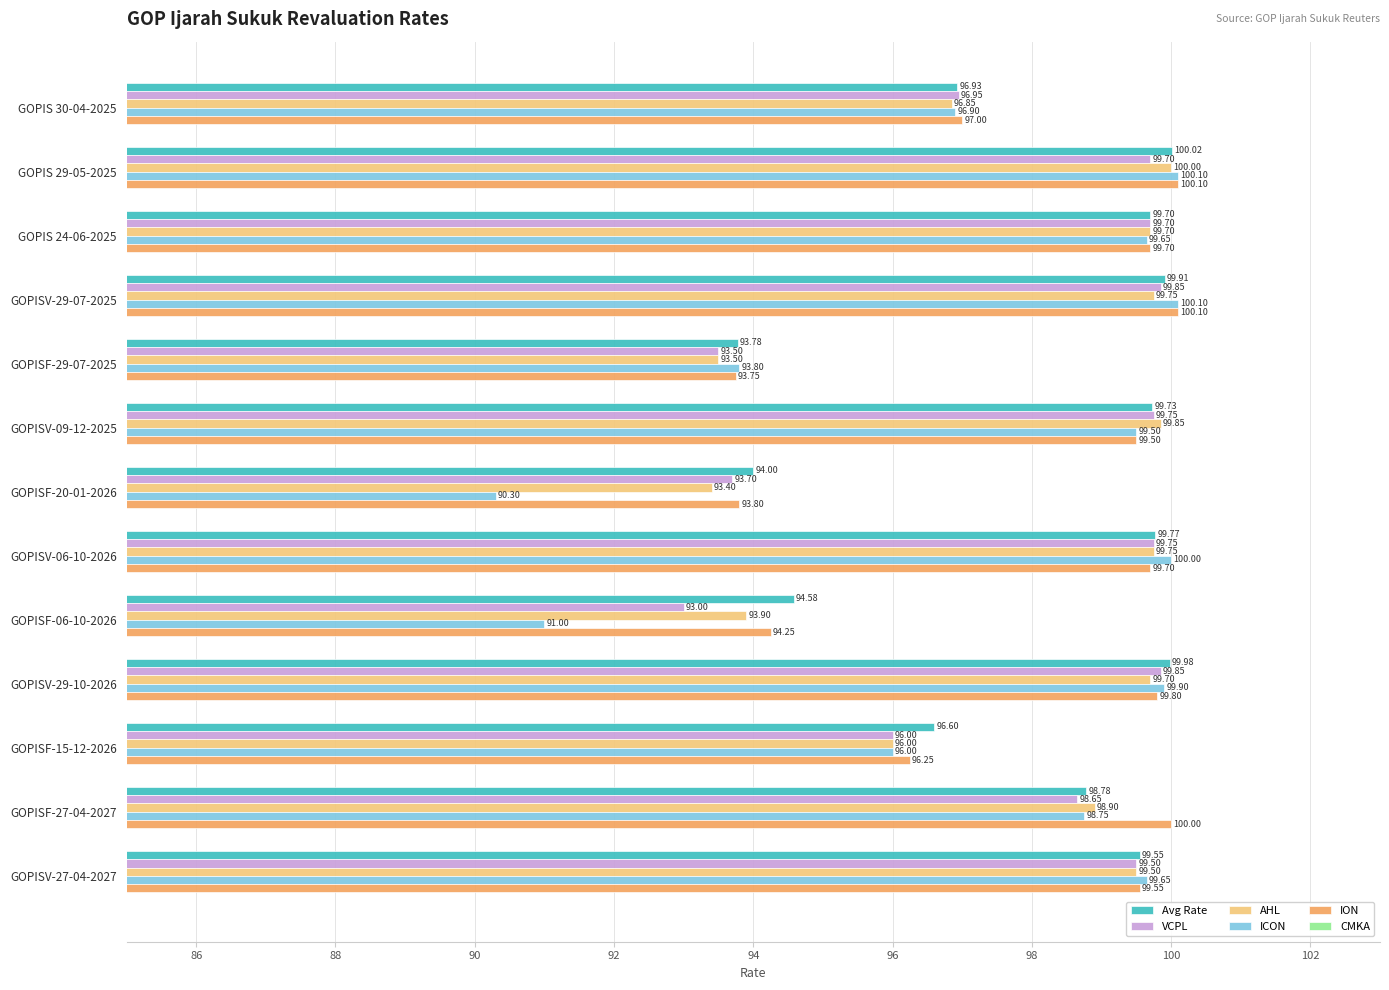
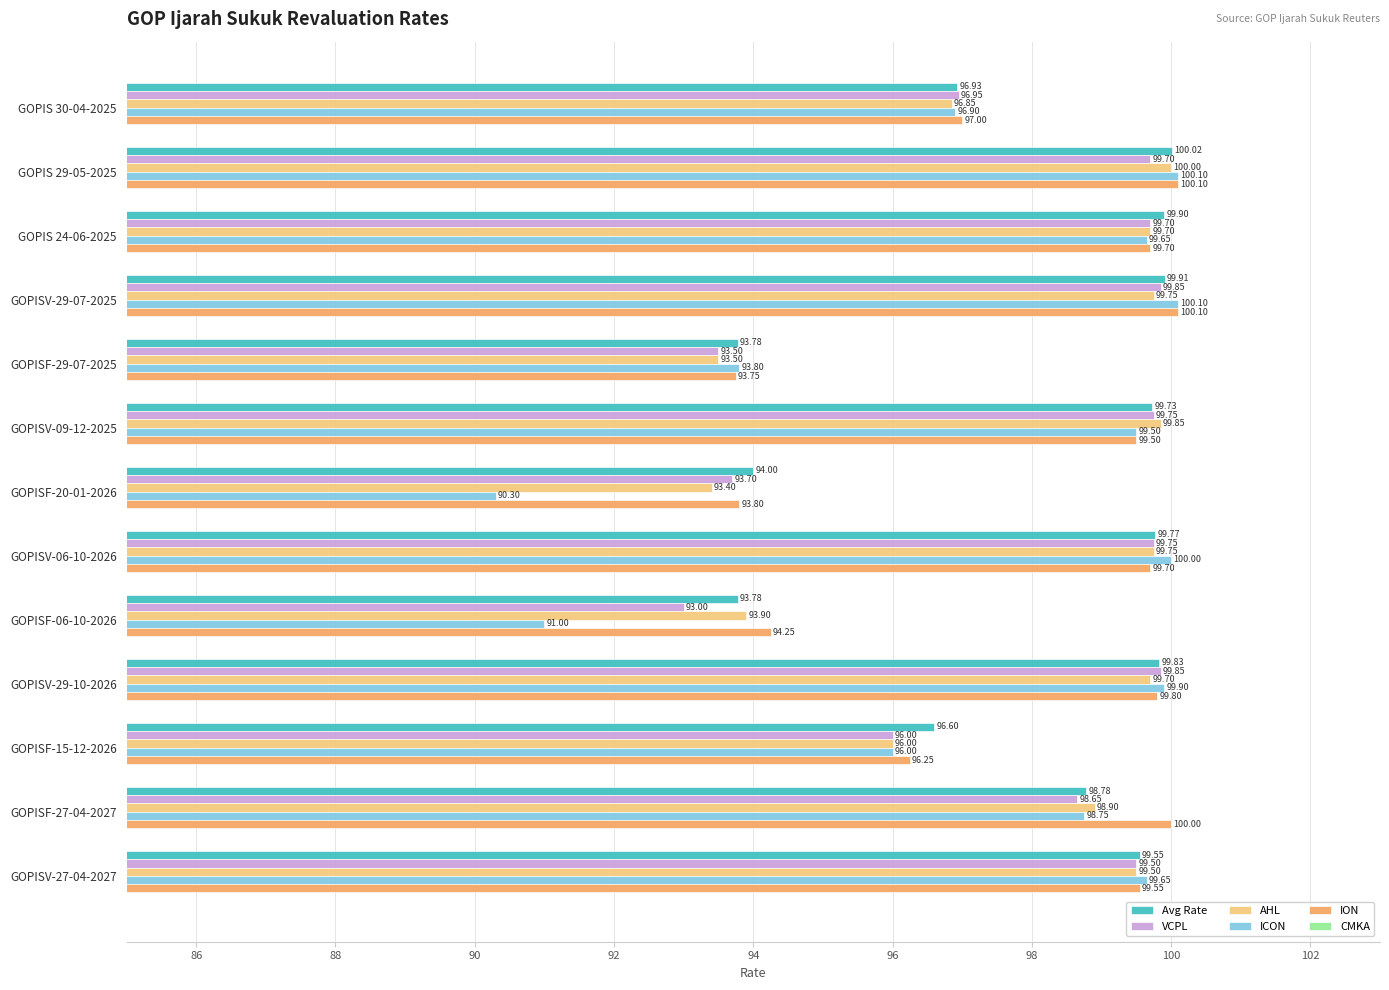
  {
    "Avg Rate": {
      "GOPIS 30-04-2025": 96.93,
      "GOPIS 29-05-2025": 100.02,
-     "GOPIS 24-06-2025": 99.70,
+     "GOPIS 24-06-2025": 99.90,
      "GOPISV-29-07-2025": 99.91,
      "GOPISF-29-07-2025": 93.78,
      "GOPISV-09-12-2025": 99.73,
      "GOPISF-20-01-2026": 94.00,
      "GOPISV-06-10-2026": 99.77,
-     "GOPISF-06-10-2026": 94.58,
-     "GOPISV-29-10-2026": 99.98,
+     "GOPISF-06-10-2026": 93.78,
+     "GOPISV-29-10-2026": 99.83,
      "GOPISF-15-12-2026": 96.60,
      "GOPISF-27-04-2027": 98.78,
      "GOPISV-27-04-2027": 99.55
    },
    "VCPL": {
      "GOPIS 30-04-2025": 96.95,
      "GOPIS 29-05-2025": 99.70,
      "GOPIS 24-06-2025": 99.70,
      "GOPISV-29-07-2025": 99.85,
      "GOPISF-29-07-2025": 93.50,
      "GOPISV-09-12-2025": 99.75,
      "GOPISF-20-01-2026": 93.70,
      "GOPISV-06-10-2026": 99.75,
      "GOPISF-06-10-2026": 93.00,
      "GOPISV-29-10-2026": 99.85,
      "GOPISF-15-12-2026": 96.00,
      "GOPISF-27-04-2027": 98.65,
      "GOPISV-27-04-2027": 99.50
    },
    "ICON": {
      "GOPIS 30-04-2025": 96.90,
      "GOPIS 29-05-2025": 100.10,
      "GOPIS 24-06-2025": 99.65,
      "GOPISV-29-07-2025": 100.10,
      "GOPISF-29-07-2025": 93.80,
      "GOPISV-09-12-2025": 99.50,
      "GOPISF-20-01-2026": 90.30,
      "GOPISV-06-10-2026": 100.00,
      "GOPISF-06-10-2026": 91.00,
      "GOPISV-29-10-2026": 99.90,
      "GOPISF-15-12-2026": 96.00,
      "GOPISF-27-04-2027": 98.75,
      "GOPISV-27-04-2027": 99.65
    }
  }
